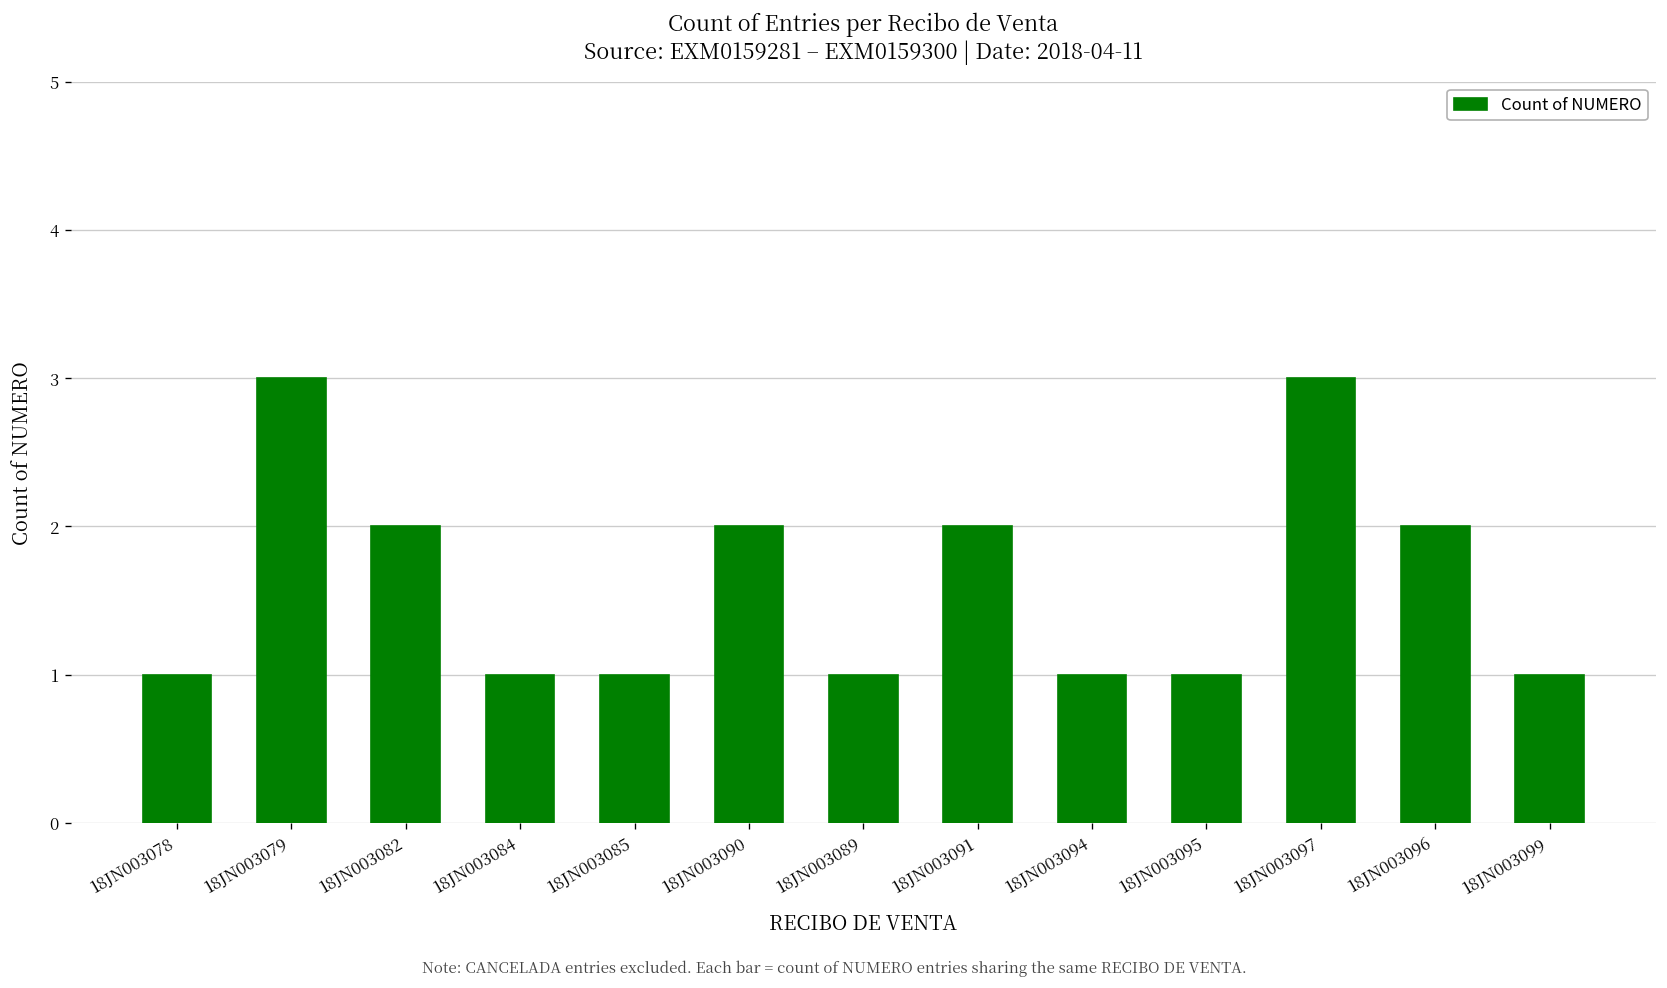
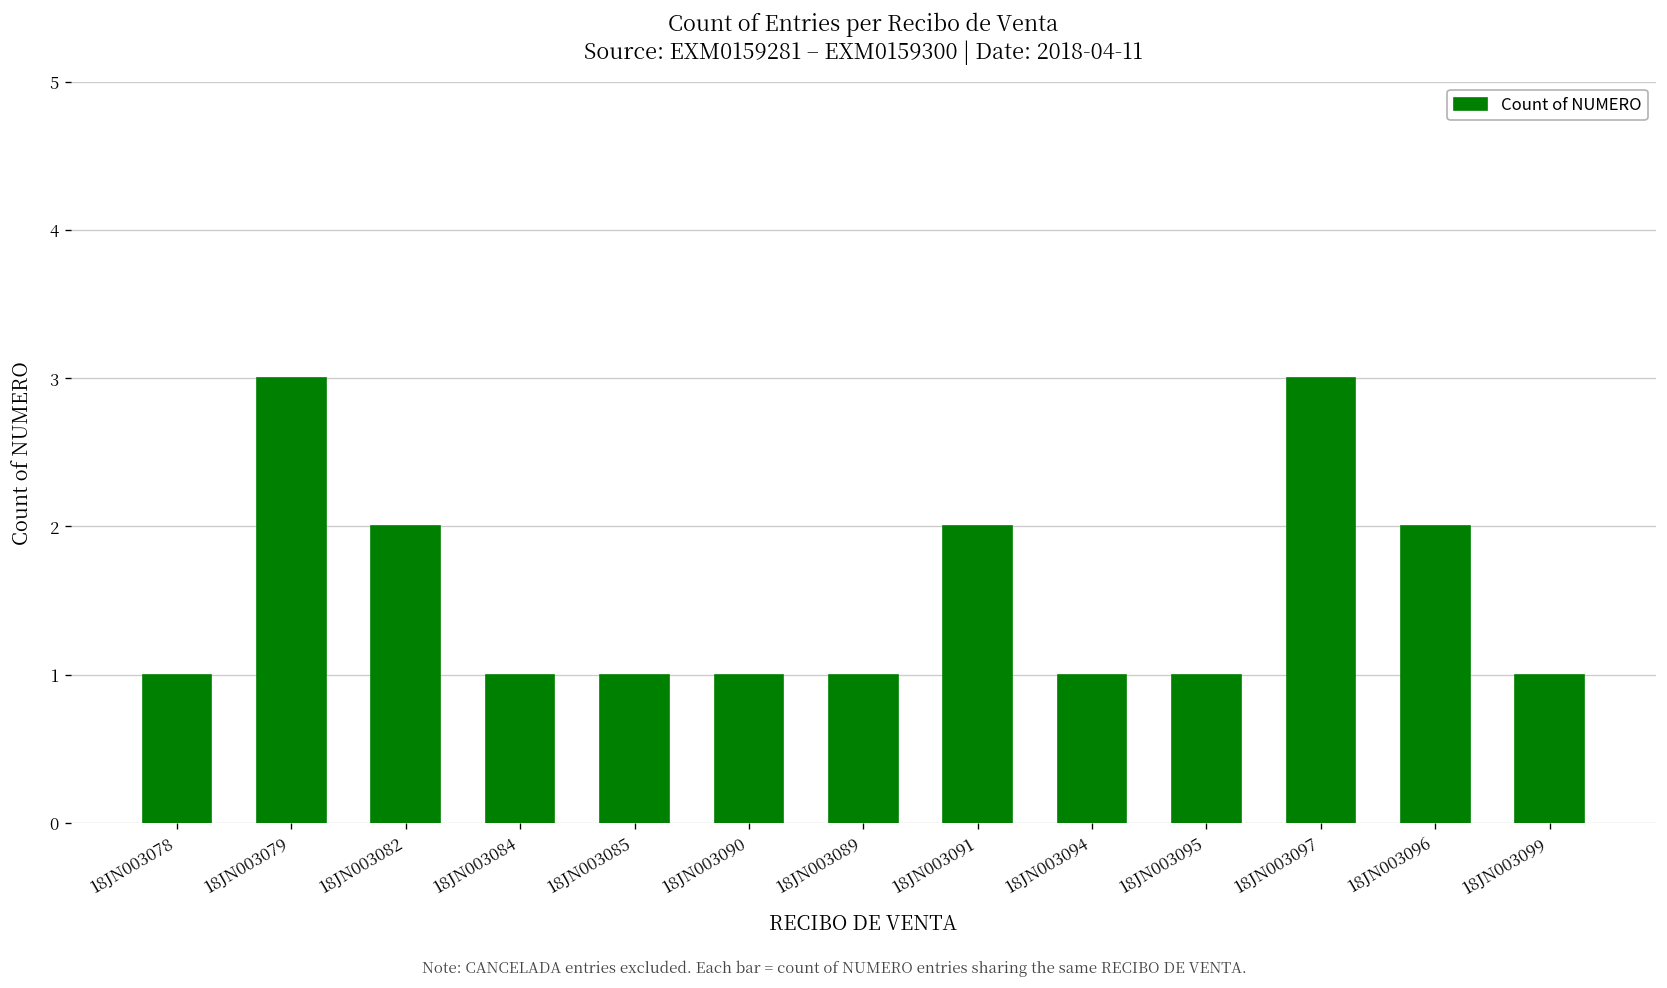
  {
    "18JN003078": 1,
    "18JN003079": 3,
    "18JN003082": 2,
    "18JN003084": 1,
    "18JN003085": 1,
-   "18JN003090": 2,
+   "18JN003090": 1,
    "18JN003089": 1,
    "18JN003091": 2,
    "18JN003094": 1,
    "18JN003095": 1,
    "18JN003097": 3,
    "18JN003096": 2,
    "18JN003099": 1
  }
